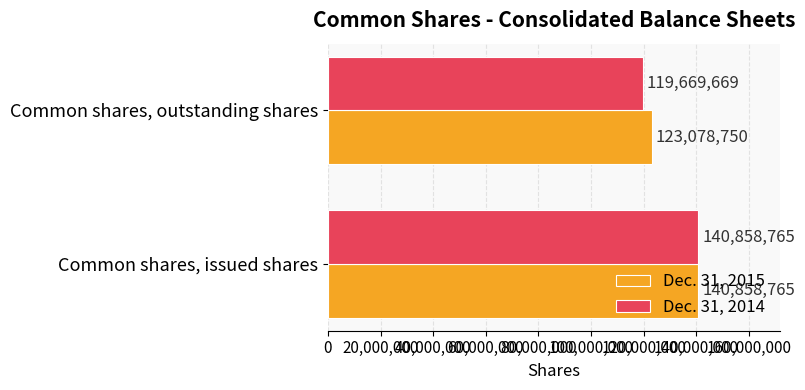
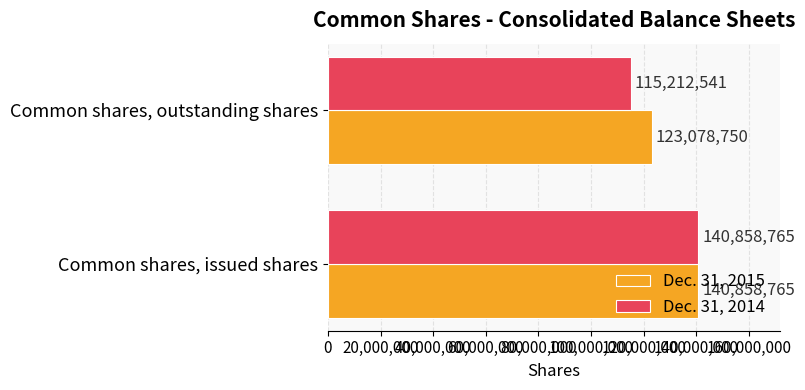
  {
    "Dec. 31, 2015": {
      "Common shares, outstanding shares": "123,078,750",
      "Common shares, issued shares": "140,858,765"
    },
    "Dec. 31, 2014": {
-     "Common shares, outstanding shares": "119,669,669",
+     "Common shares, outstanding shares": "115,212,541",
      "Common shares, issued shares": "140,858,765"
    }
  }
